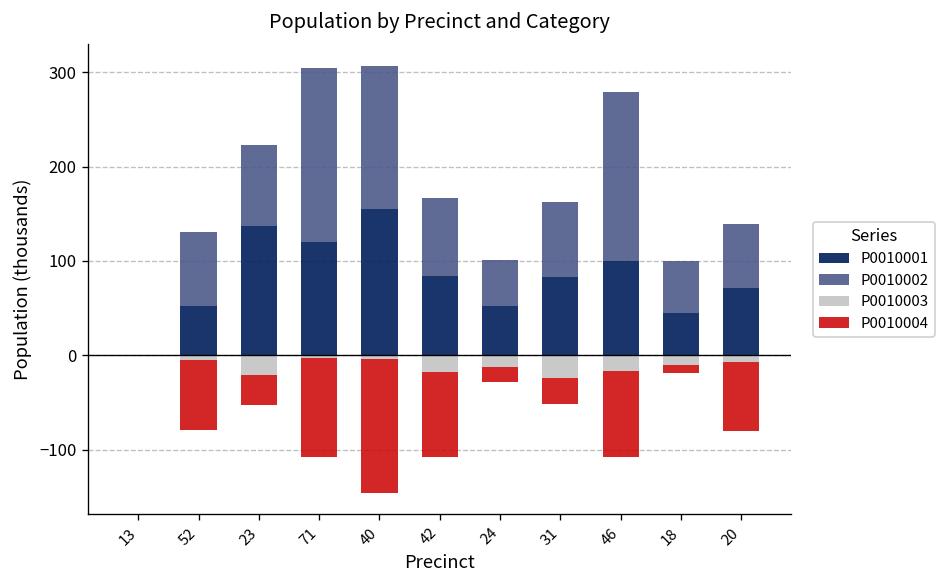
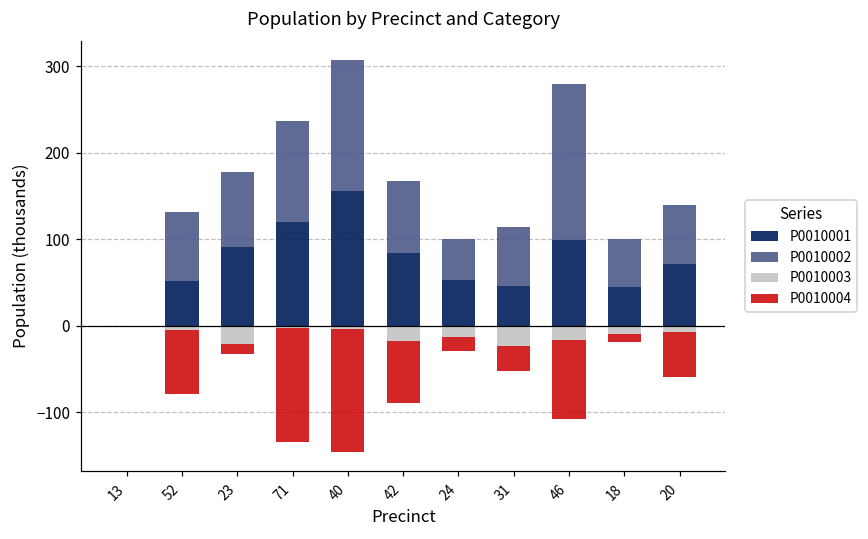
  {
    "P0010001": {
      "52": 50,
-     "23": 140,
+     "23": 90,
      "71": 120,
      "40": 160,
      "42": 80,
      "24": 50,
-     "31": 80,
+     "31": 50,
      "46": 100,
      "18": 40,
      "20": 70
    },
    "P0010002": {
      "52": 80,
      "23": 90,
-     "71": 180,
+     "71": 120,
      "40": 150,
      "42": 80,
      "24": 50,
-     "31": 80,
+     "31": 70,
      "46": 180,
      "18": 60,
      "20": 70
    },
    "P0010003": {
      "52": 0,
      "23": -20,
      "40": 0,
      "42": -20,
      "24": -10,
      "31": -20,
      "46": -20,
      "18": -10,
      "20": -10
    },
    "P0010004": {
      "52": -70,
-     "23": -30,
-     "71": -100,
+     "23": -10,
+     "71": -130,
      "40": -140,
-     "42": -90,
+     "42": -70,
      "24": -20,
      "31": -30,
      "46": -90,
      "18": -10,
-     "20": -70
+     "20": -50
    }
  }
